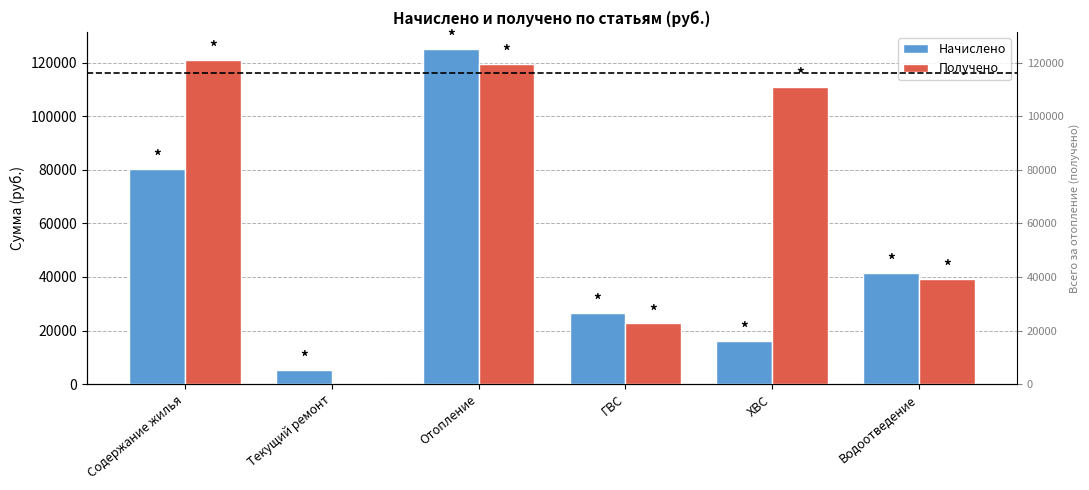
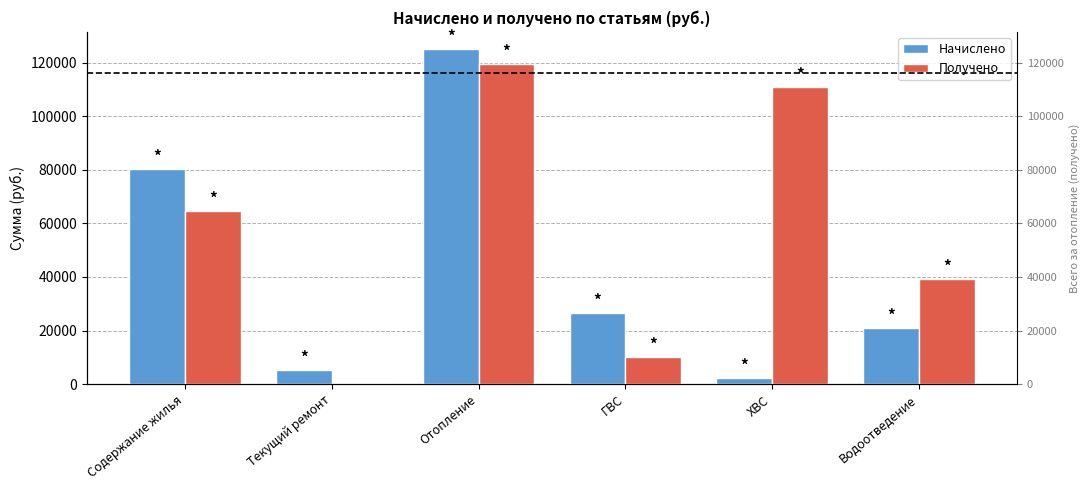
  {
    "Начислено": {
      "Содержание жилья": 80000,
      "Текущий ремонт": 5000,
      "Отопление": 125000,
      "ГВС": 27000,
-     "ХВС": 16000,
-     "Водоотведение": 42000
+     "ХВС": 2000,
+     "Водоотведение": 21000
    },
    "Получено": {
-     "Содержание жилья": 121000,
+     "Содержание жилья": 65000,
      "Текущий ремонт": 0,
      "Отопление": 119000,
-     "ГВС": 23000,
+     "ГВС": 10000,
      "ХВС": 111000,
      "Водоотведение": 39000
    }
  }
